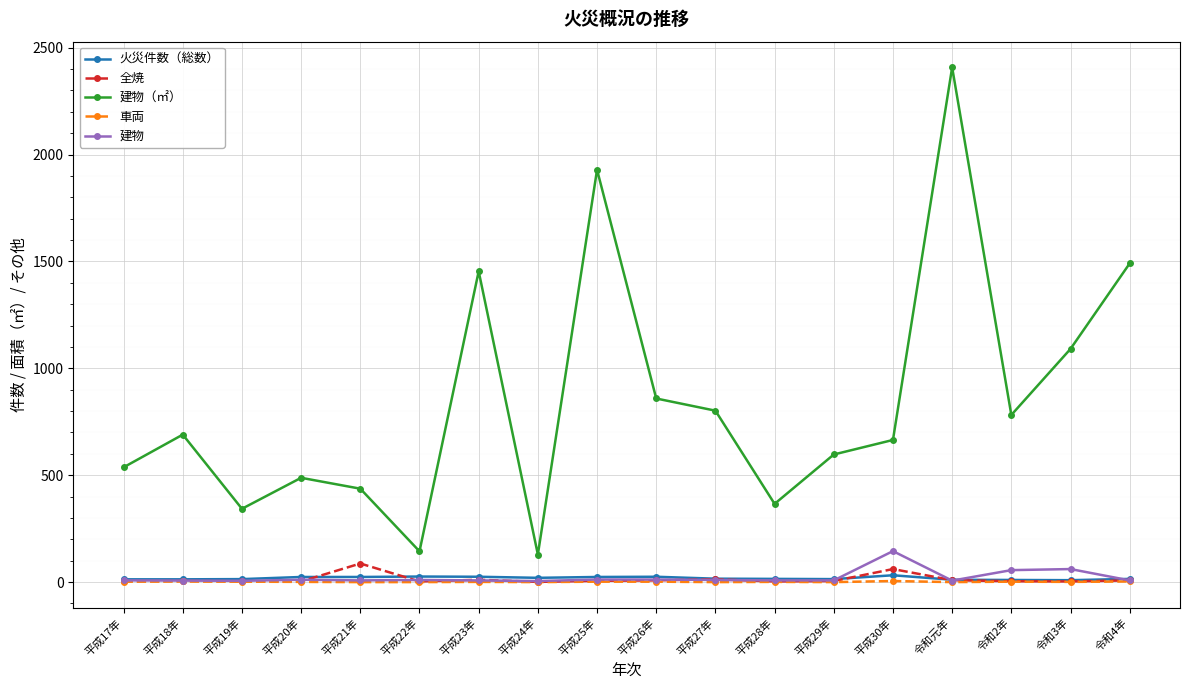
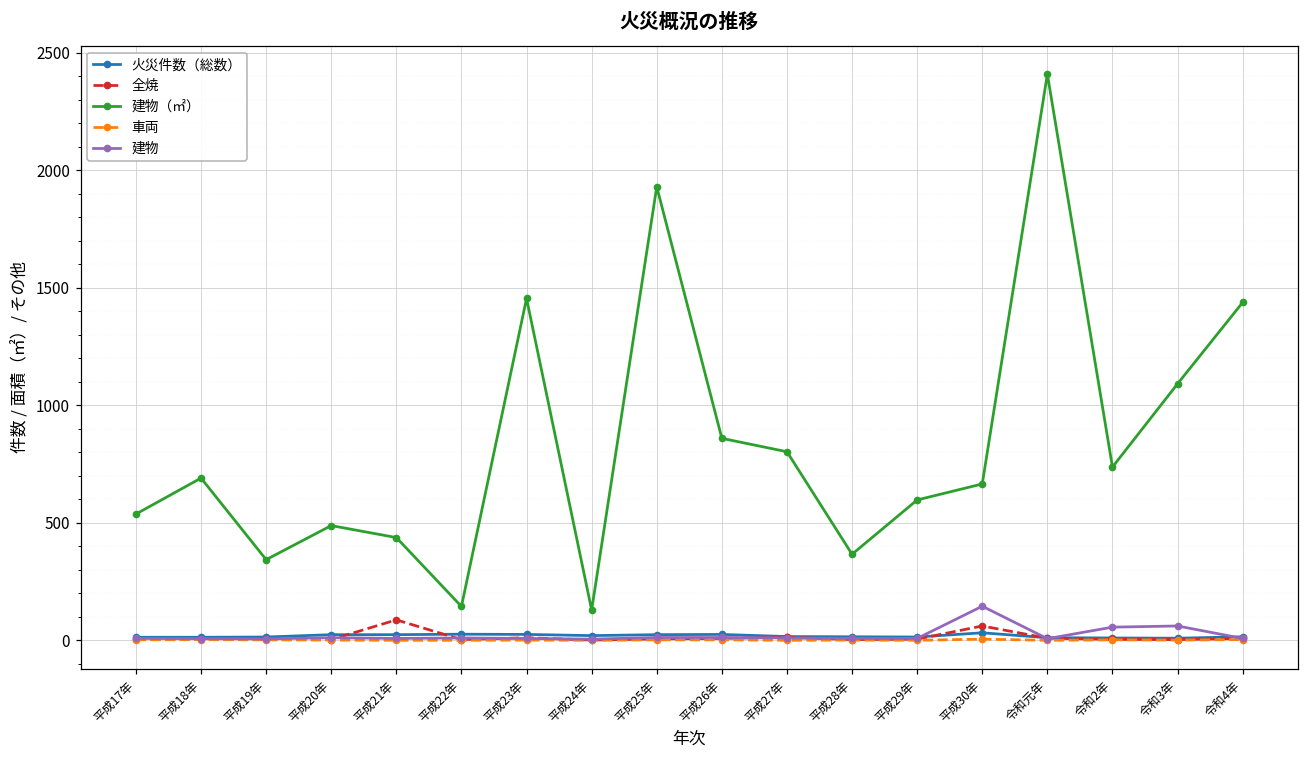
  {
    "火災件数（総数）": {
      "平成20年": 20,
      "平成21年": 20,
      "平成22年": 30,
      "平成23年": 30,
      "平成24年": 20,
      "平成26年": 30,
      "平成30年": 30
    },
    "全焼": {
      "平成21年": 90,
      "平成30年": 60
    },
    "建物（㎡）": {
      "平成17年": 540,
      "平成18年": 690,
      "平成19年": 340,
      "平成20年": 490,
      "平成21年": 440,
      "平成22年": 140,
      "平成23年": 1450,
      "平成24年": 130,
      "平成25年": 1930,
      "平成26年": 860,
      "平成27年": 800,
      "平成28年": 370,
      "平成29年": 600,
      "平成30年": 670,
      "令和元年": 2410,
-     "令和2年": 780,
+     "令和2年": 740,
      "令和3年": 1090,
-     "令和4年": 1490
+     "令和4年": 1440
    },
    "車両": {
      "平成30年": 10
    },
    "建物": {
      "平成30年": 150,
      "令和2年": 60,
      "令和3年": 60
    }
  }
